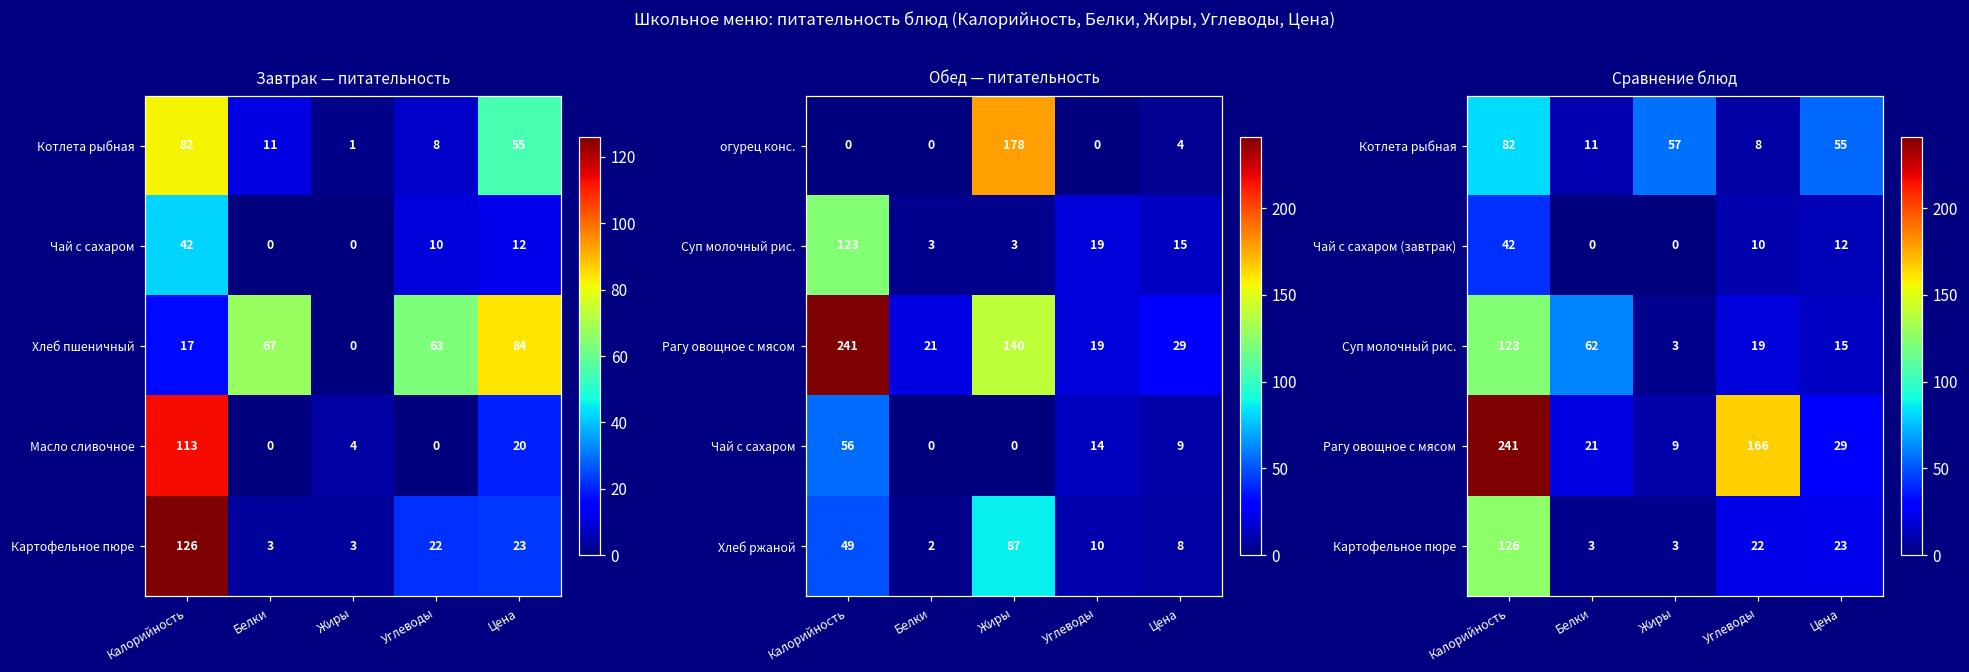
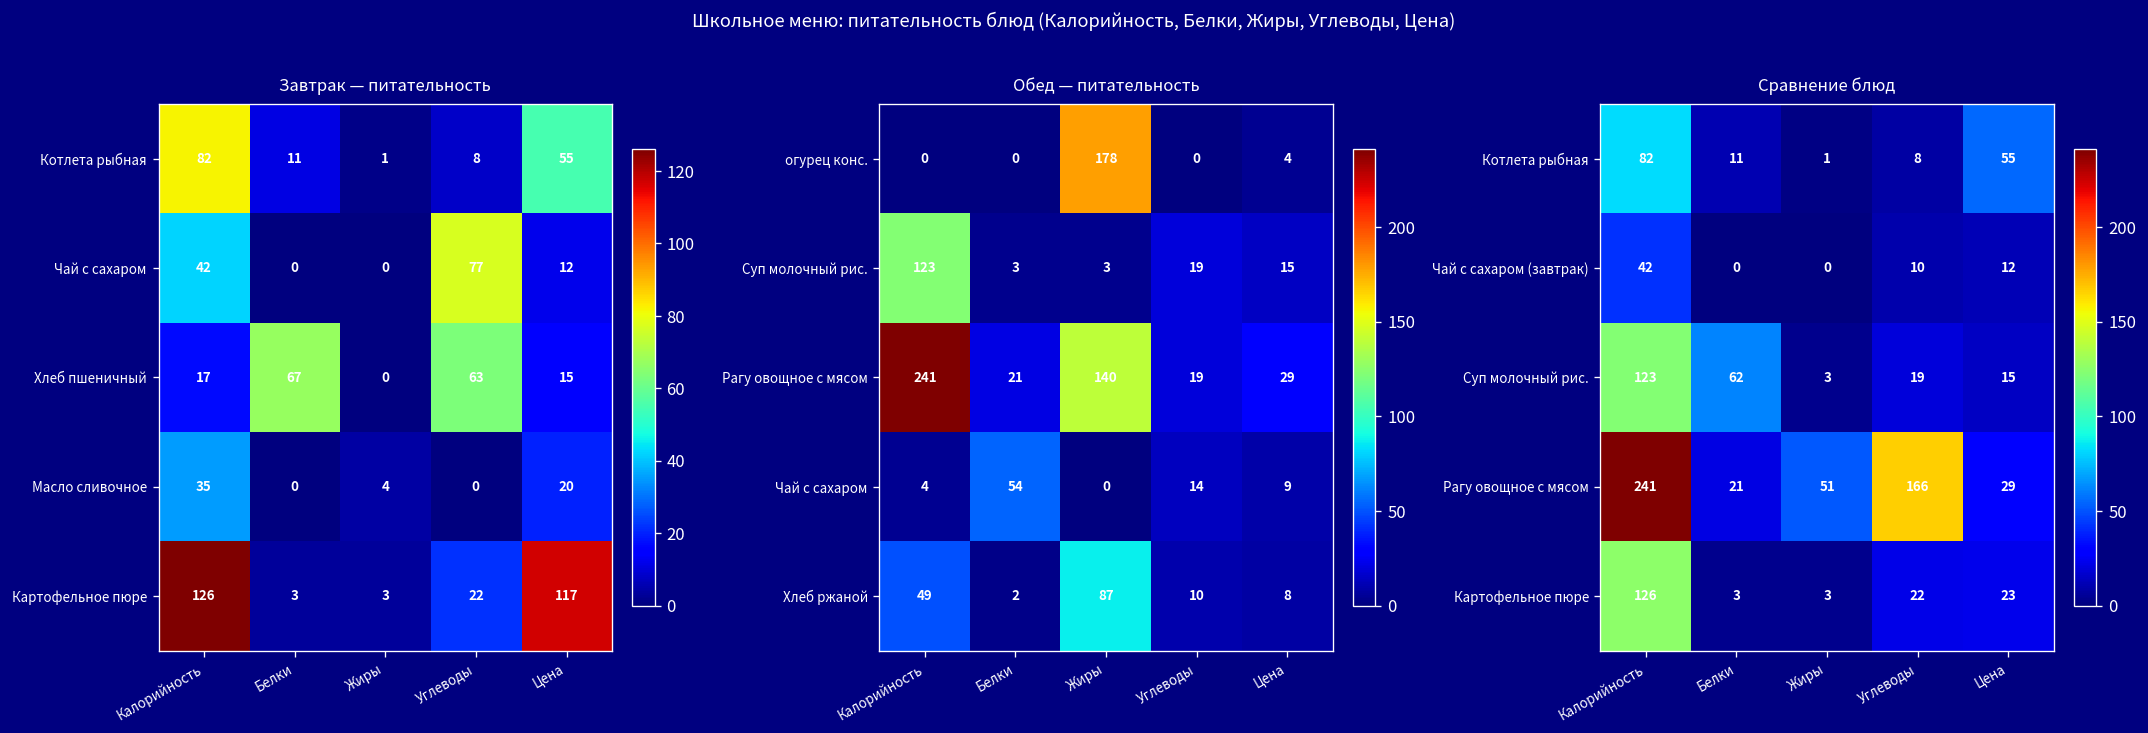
  {
    "Завтрак — питательность": {
      "Котлета рыбная": {
        "Калорийность": 82,
        "Белки": 11,
        "Жиры": 1,
        "Углеводы": 8,
        "Цена": 55
      },
      "Чай с сахаром": {
        "Калорийность": 42,
        "Белки": 0,
        "Жиры": 0,
-       "Углеводы": 10,
+       "Углеводы": 77,
        "Цена": 12
      },
      "Хлеб пшеничный": {
        "Калорийность": 17,
        "Белки": 67,
        "Жиры": 0,
        "Углеводы": 63,
-       "Цена": 84
+       "Цена": 15
      },
      "Масло сливочное": {
-       "Калорийность": 113,
+       "Калорийность": 35,
        "Белки": 0,
        "Жиры": 4,
        "Углеводы": 0,
        "Цена": 20
      },
      "Картофельное пюре": {
        "Калорийность": 126,
        "Белки": 3,
        "Жиры": 3,
        "Углеводы": 22,
-       "Цена": 23
+       "Цена": 117
      }
    },
    "Обед — питательность": {
      "огурец конс.": {
        "Калорийность": 0,
        "Белки": 0,
        "Жиры": 178,
        "Углеводы": 0,
        "Цена": 4
      },
      "Суп молочный рис.": {
        "Калорийность": 123,
        "Белки": 3,
        "Жиры": 3,
        "Углеводы": 19,
        "Цена": 15
      },
      "Рагу овощное с мясом": {
        "Калорийность": 241,
        "Белки": 21,
        "Жиры": 140,
        "Углеводы": 19,
        "Цена": 29
      },
      "Чай с сахаром": {
-       "Калорийность": 56,
-       "Белки": 0,
+       "Калорийность": 4,
+       "Белки": 54,
        "Жиры": 0,
        "Углеводы": 14,
        "Цена": 9
      },
      "Хлеб ржаной": {
        "Калорийность": 49,
        "Белки": 2,
        "Жиры": 87,
        "Углеводы": 10,
        "Цена": 8
      }
    },
    "Сравнение блюд": {
      "Котлета рыбная": {
        "Калорийность": 82,
        "Белки": 11,
-       "Жиры": 57,
+       "Жиры": 1,
        "Углеводы": 8,
        "Цена": 55
      },
      "Чай с сахаром (завтрак)": {
        "Калорийность": 42,
        "Белки": 0,
        "Жиры": 0,
        "Углеводы": 10,
        "Цена": 12
      },
      "Суп молочный рис.": {
        "Калорийность": 123,
        "Белки": 62,
        "Жиры": 3,
        "Углеводы": 19,
        "Цена": 15
      },
      "Рагу овощное с мясом": {
        "Калорийность": 241,
        "Белки": 21,
-       "Жиры": 9,
+       "Жиры": 51,
        "Углеводы": 166,
        "Цена": 29
      },
      "Картофельное пюре": {
        "Калорийность": 126,
        "Белки": 3,
        "Жиры": 3,
        "Углеводы": 22,
        "Цена": 23
      }
    }
  }
